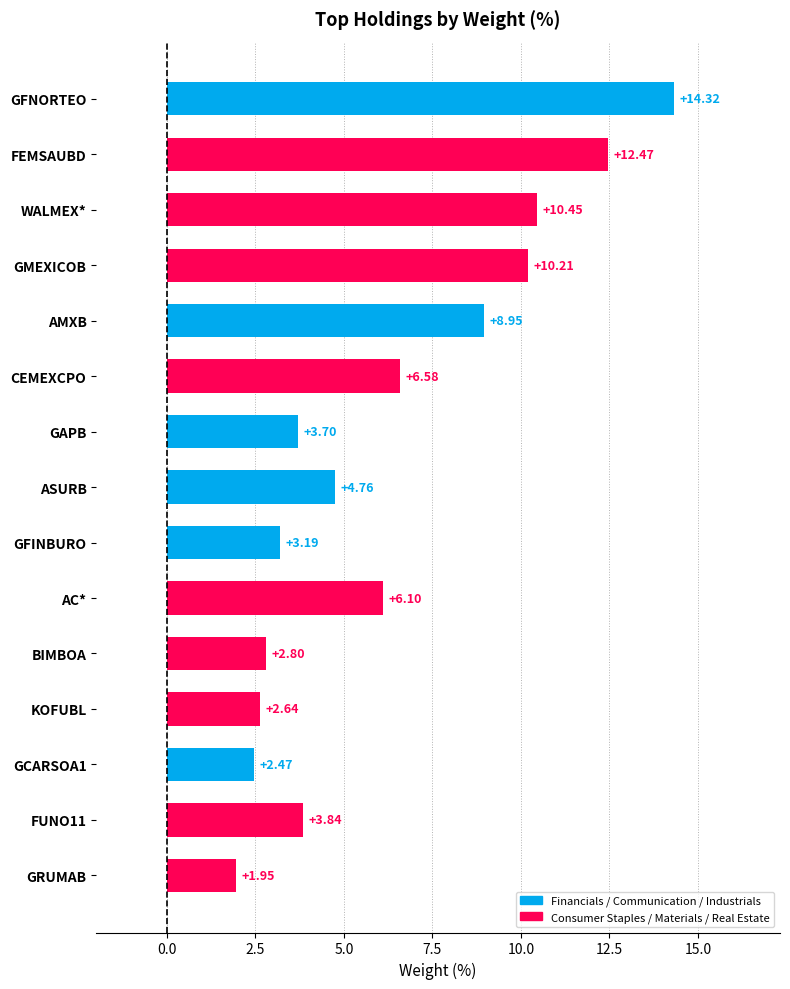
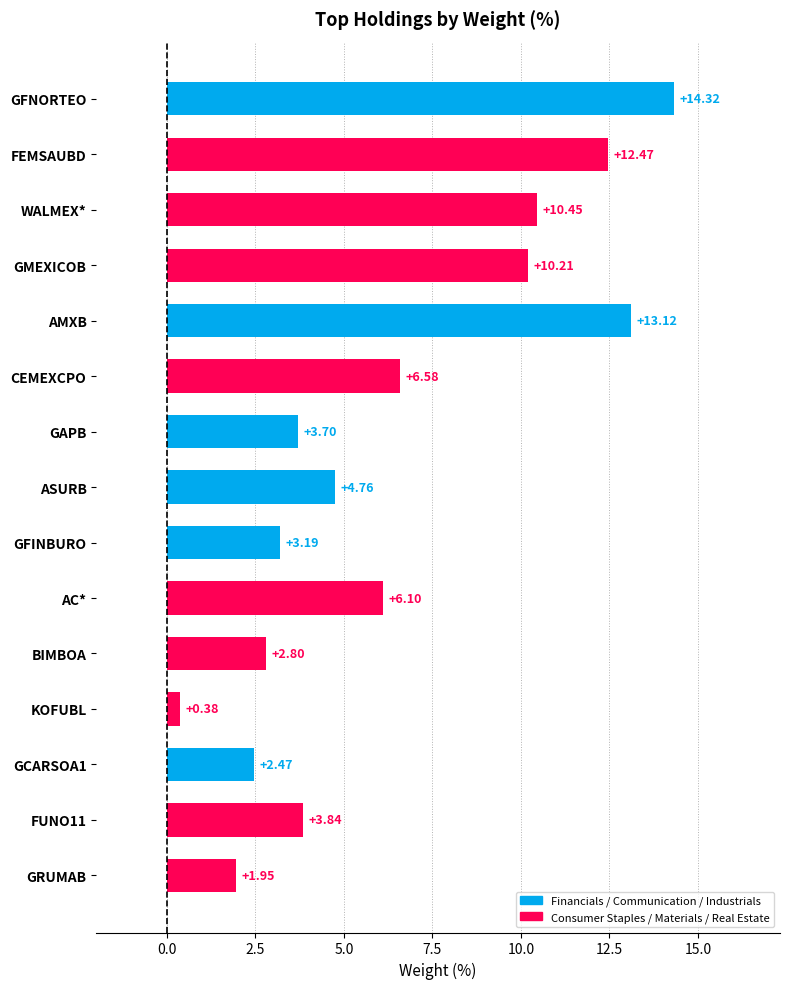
  {
    "GFNORTEO": "+14.32",
    "FEMSAUBD": "+12.47",
    "WALMEX*": "+10.45",
    "GMEXICOB": "+10.21",
-   "AMXB": "+8.95",
+   "AMXB": "+13.12",
    "CEMEXCPO": "+6.58",
    "GAPB": "+3.70",
    "ASURB": "+4.76",
    "GFINBURO": "+3.19",
    "AC*": "+6.10",
    "BIMBOA": "+2.80",
-   "KOFUBL": "+2.64",
+   "KOFUBL": "+0.38",
    "GCARSOA1": "+2.47",
    "FUNO11": "+3.84",
    "GRUMAB": "+1.95"
  }
